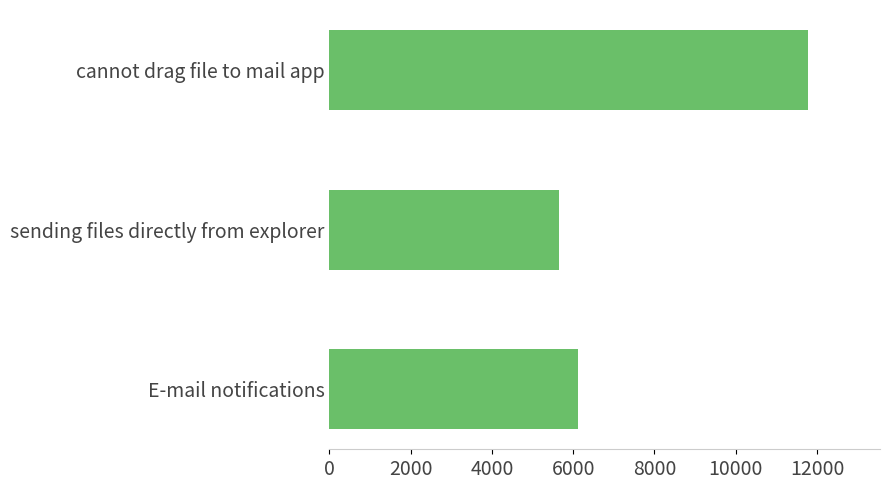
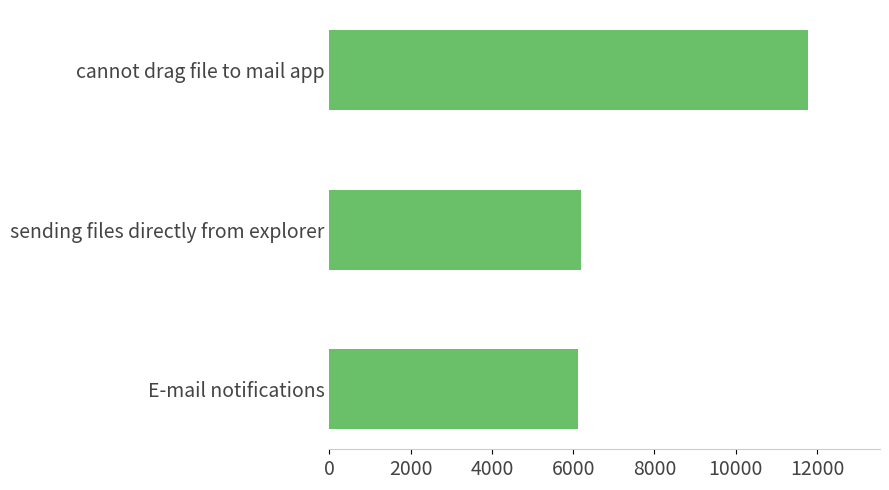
  {
    "cannot drag file to mail app": 11800,
-   "sending files directly from explorer": 5700,
+   "sending files directly from explorer": 6200,
    "E-mail notifications": 6100
  }
